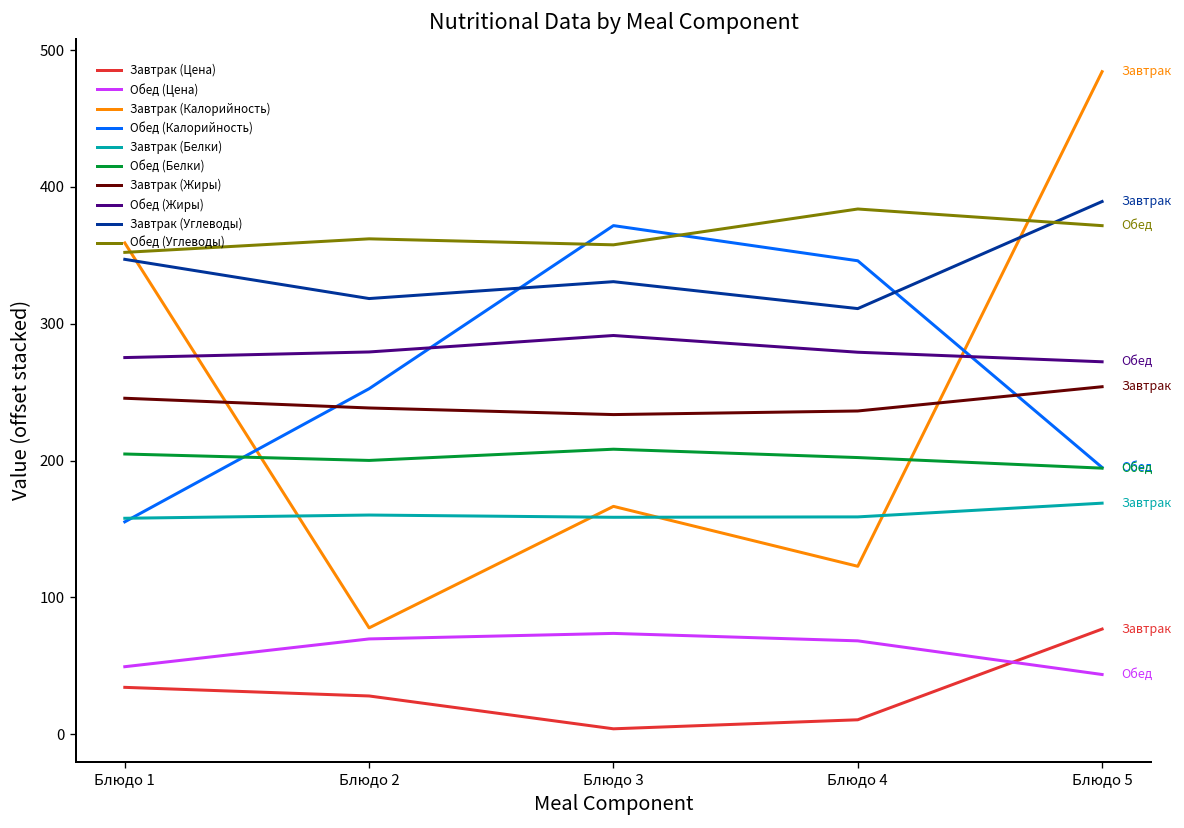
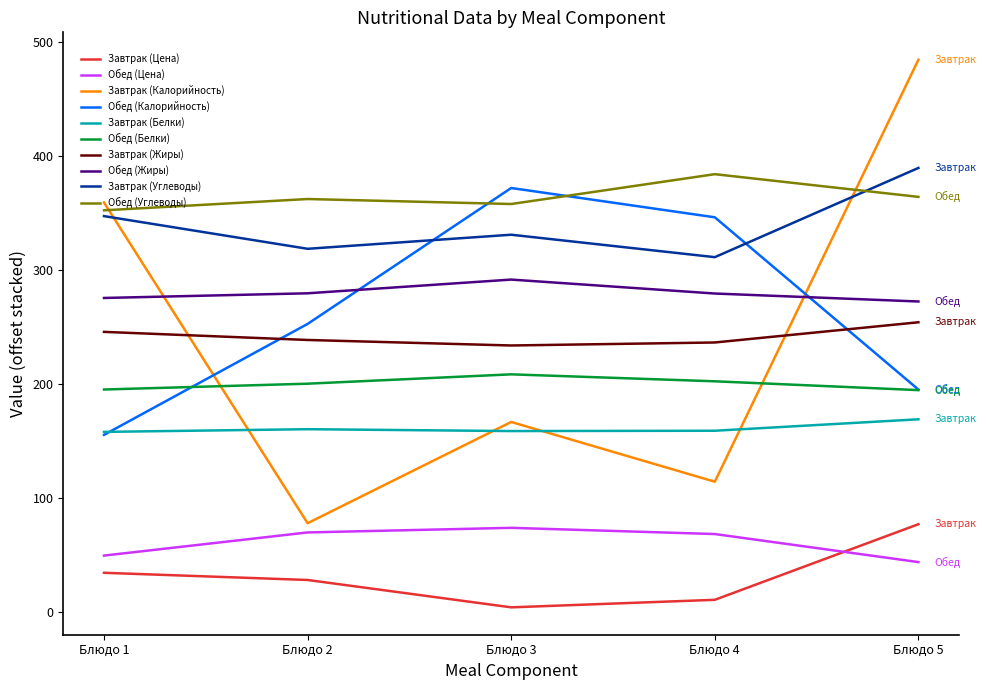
  {
    "Завтрак (Цена)": {
      "Блюдо 1": 34,
      "Блюдо 2": 28,
      "Блюдо 3": 4,
      "Блюдо 4": 11,
      "Блюдо 5": 77
    },
    "Обед (Цена)": {
      "Блюдо 1": 49,
      "Блюдо 2": 70,
      "Блюдо 3": 74,
      "Блюдо 4": 68,
      "Блюдо 5": 44
    },
    "Завтрак (Калорийность)": {
      "Блюдо 1": 359,
      "Блюдо 2": 78,
      "Блюдо 3": 167,
-     "Блюдо 4": 123,
+     "Блюдо 4": 114,
      "Блюдо 5": 484
    },
    "Обед (Калорийность)": {
      "Блюдо 1": 155,
      "Блюдо 2": 253,
      "Блюдо 3": 372,
      "Блюдо 4": 346
    },
    "Завтрак (Белки)": {
      "Блюдо 1": 158,
      "Блюдо 2": 160,
      "Блюдо 3": 159,
      "Блюдо 4": 159,
      "Блюдо 5": 169
    },
    "Обед (Белки)": {
-     "Блюдо 1": 205,
+     "Блюдо 1": 195,
      "Блюдо 2": 200,
      "Блюдо 3": 208,
      "Блюдо 4": 202
    },
    "Завтрак (Жиры)": {
      "Блюдо 1": 246,
      "Блюдо 2": 238,
      "Блюдо 3": 234,
      "Блюдо 4": 236,
      "Блюдо 5": 254
    },
    "Обед (Жиры)": {
      "Блюдо 1": 275,
      "Блюдо 2": 279,
      "Блюдо 3": 291,
      "Блюдо 4": 279,
      "Блюдо 5": 272
    },
    "Завтрак (Углеводы)": {
      "Блюдо 1": 347,
      "Блюдо 2": 318,
      "Блюдо 3": 331,
      "Блюдо 4": 311,
      "Блюдо 5": 389
    },
    "Обед (Углеводы)": {
      "Блюдо 1": 352,
      "Блюдо 2": 362,
      "Блюдо 3": 358,
      "Блюдо 4": 384,
-     "Блюдо 5": 372
+     "Блюдо 5": 364
    }
  }
